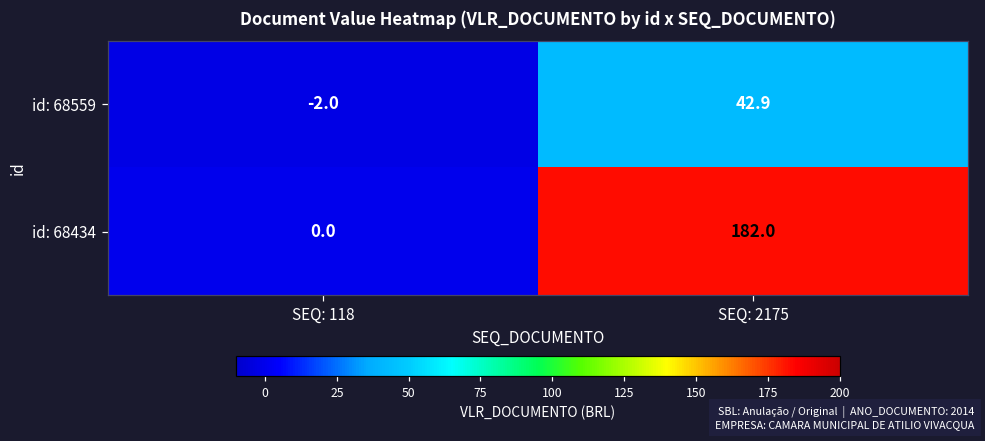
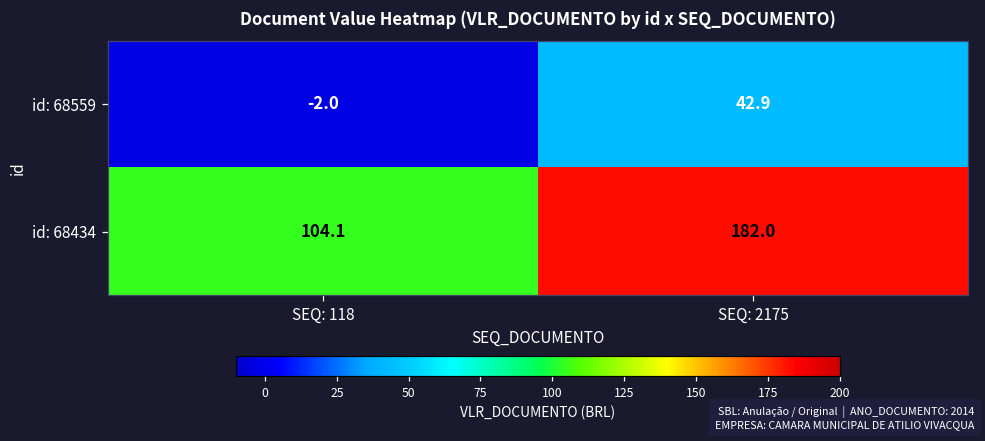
  {
    "id: 68559": {
      "SEQ: 118": -2.0,
      "SEQ: 2175": 42.9
    },
    "id: 68434": {
-     "SEQ: 118": 0.0,
+     "SEQ: 118": 104.1,
      "SEQ: 2175": 182.0
    }
  }
